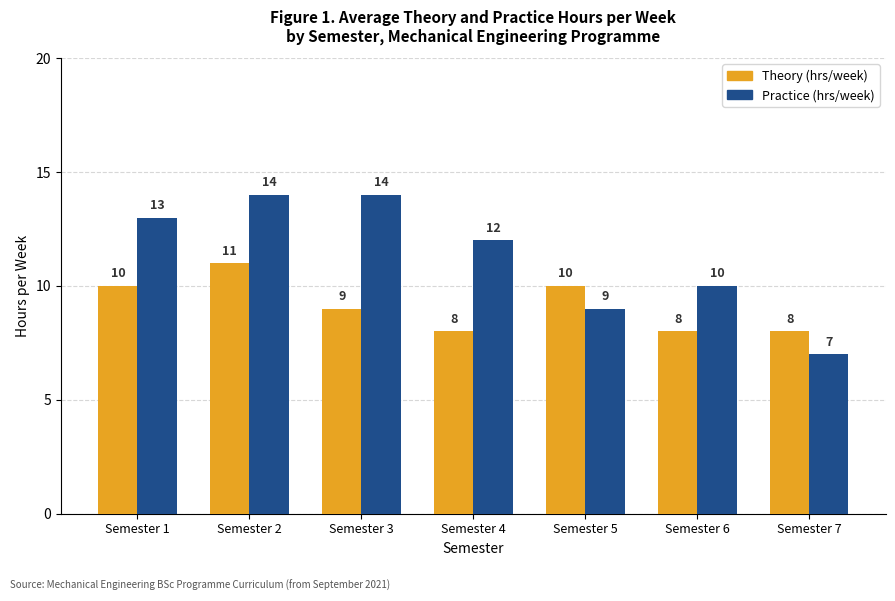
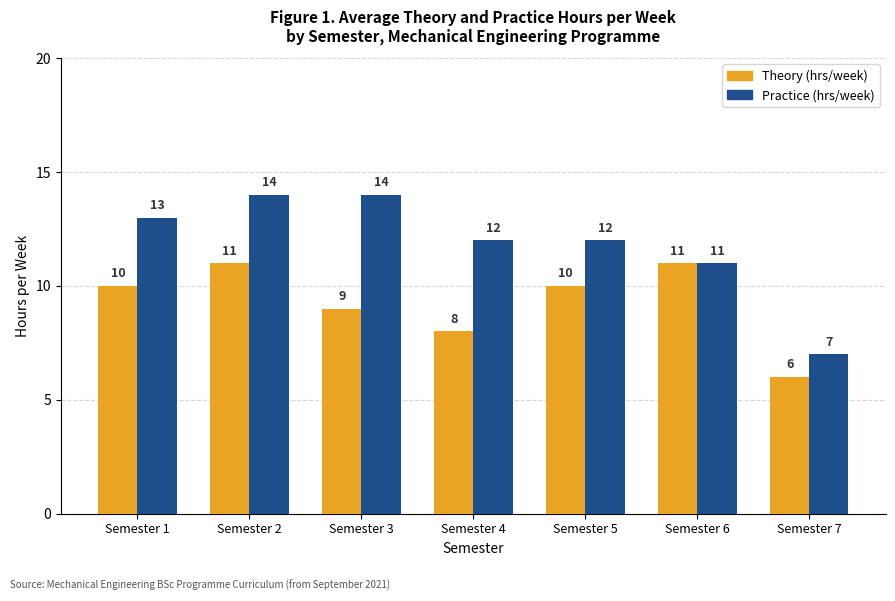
  {
    "Theory (hrs/week)": {
      "Semester 1": 10,
      "Semester 2": 11,
      "Semester 3": 9,
      "Semester 4": 8,
      "Semester 5": 10,
-     "Semester 6": 8,
-     "Semester 7": 8
+     "Semester 6": 11,
+     "Semester 7": 6
    },
    "Practice (hrs/week)": {
      "Semester 1": 13,
      "Semester 2": 14,
      "Semester 3": 14,
      "Semester 4": 12,
-     "Semester 5": 9,
-     "Semester 6": 10,
+     "Semester 5": 12,
+     "Semester 6": 11,
      "Semester 7": 7
    }
  }
